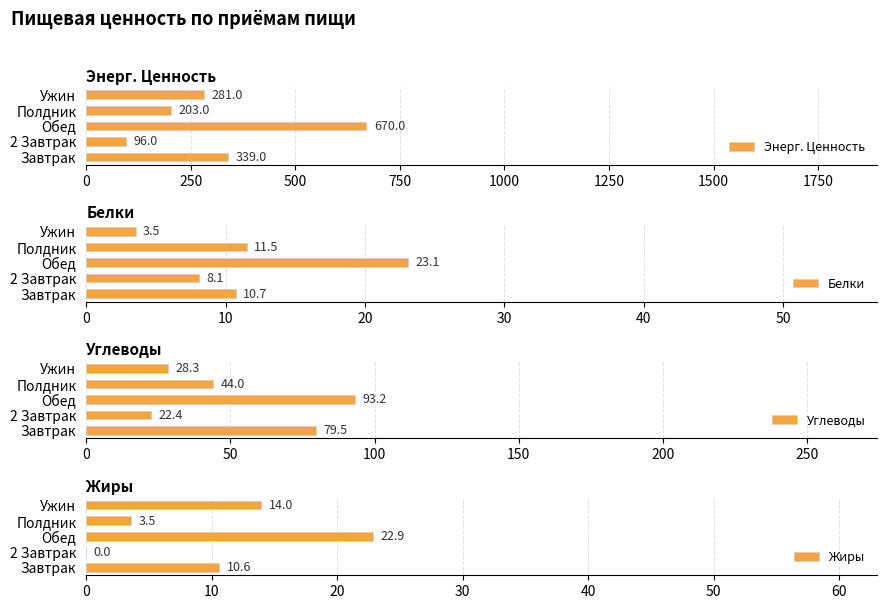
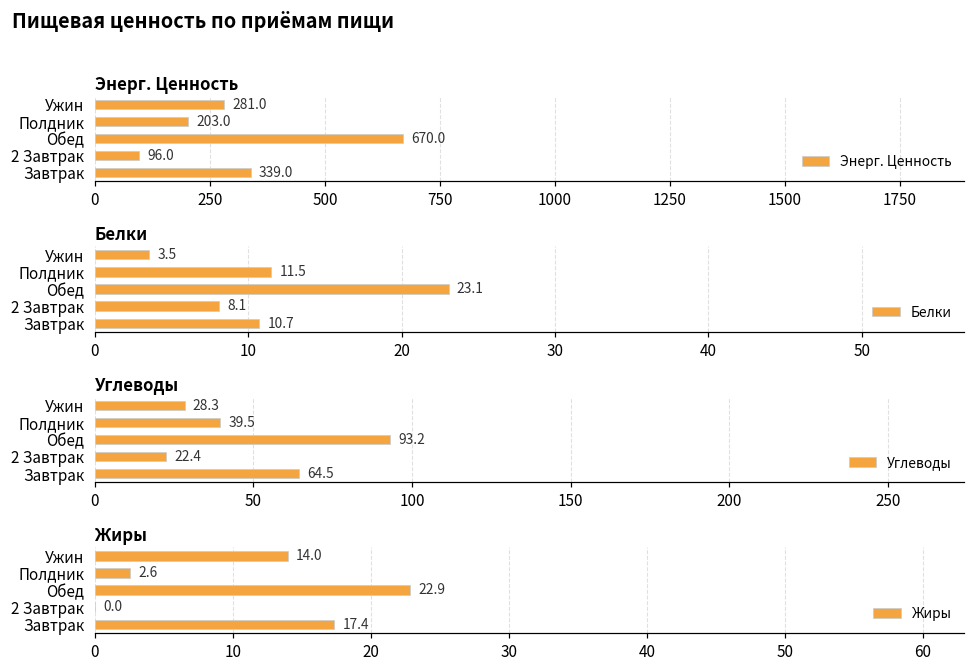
  {
    "Энерг. Ценность": {
      "Ужин": 281.0,
      "Полдник": 203.0,
      "Обед": 670.0,
      "2 Завтрак": 96.0,
      "Завтрак": 339.0
    },
    "Белки": {
      "Ужин": 3.5,
      "Полдник": 11.5,
      "Обед": 23.1,
      "2 Завтрак": 8.1,
      "Завтрак": 10.7
    },
    "Углеводы": {
      "Ужин": 28.3,
-     "Полдник": 44.0,
+     "Полдник": 39.5,
      "Обед": 93.2,
      "2 Завтрак": 22.4,
-     "Завтрак": 79.5
+     "Завтрак": 64.5
    },
    "Жиры": {
      "Ужин": 14.0,
-     "Полдник": 3.5,
+     "Полдник": 2.6,
      "Обед": 22.9,
      "2 Завтрак": 0.0,
-     "Завтрак": 10.6
+     "Завтрак": 17.4
    }
  }
